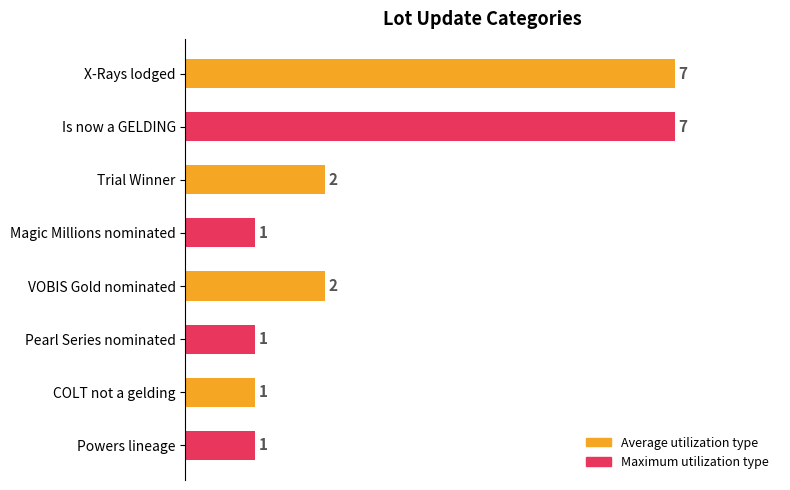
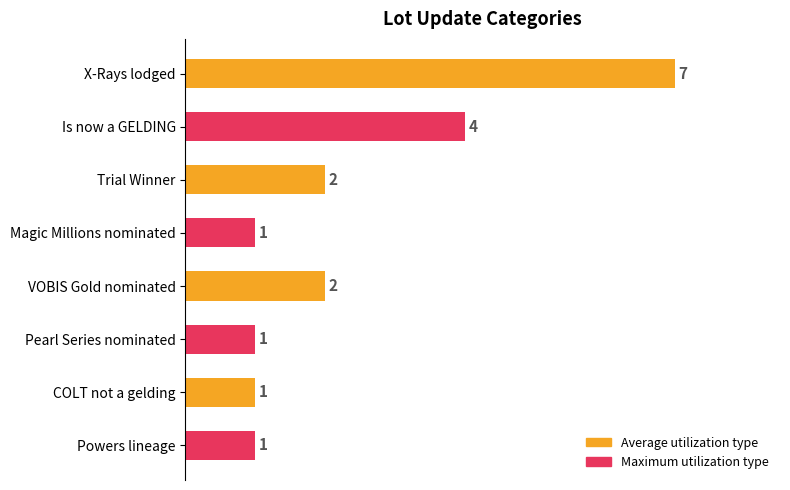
  {
    "X-Rays lodged": 7,
-   "Is now a GELDING": 7,
+   "Is now a GELDING": 4,
    "Trial Winner": 2,
    "Magic Millions nominated": 1,
    "VOBIS Gold nominated": 2,
    "Pearl Series nominated": 1,
    "COLT not a gelding": 1,
    "Powers lineage": 1
  }
